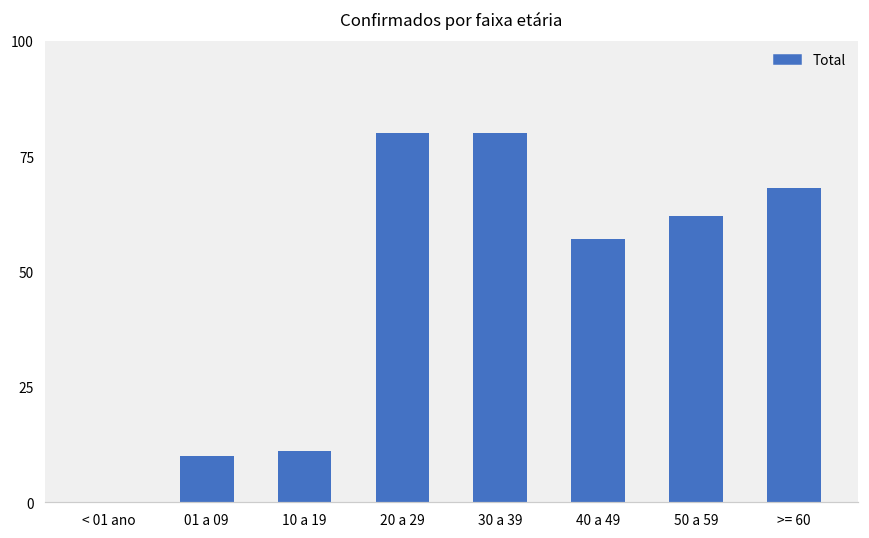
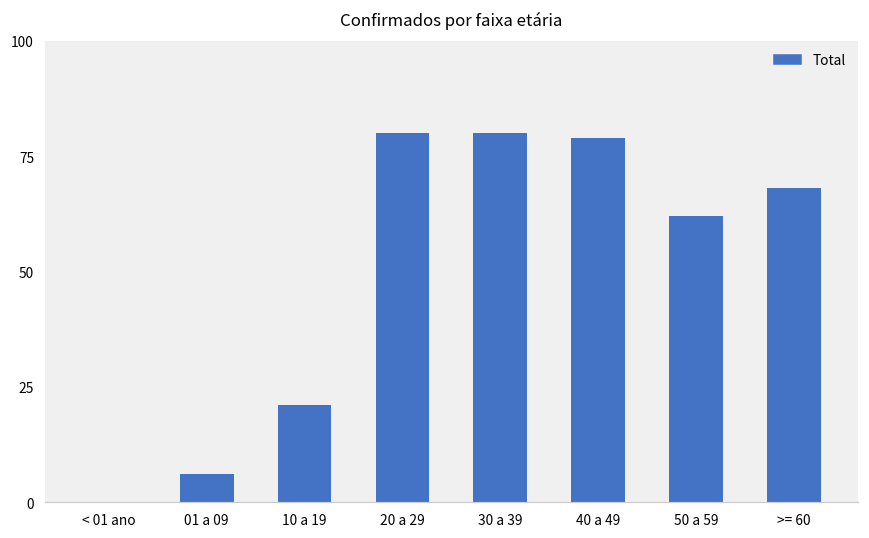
  {
    "< 01 ano": 0,
-   "01 a 09": 10,
-   "10 a 19": 11,
+   "01 a 09": 6,
+   "10 a 19": 21,
    "20 a 29": 80,
    "30 a 39": 80,
-   "40 a 49": 57,
+   "40 a 49": 79,
    "50 a 59": 62,
    ">= 60": 68
  }
